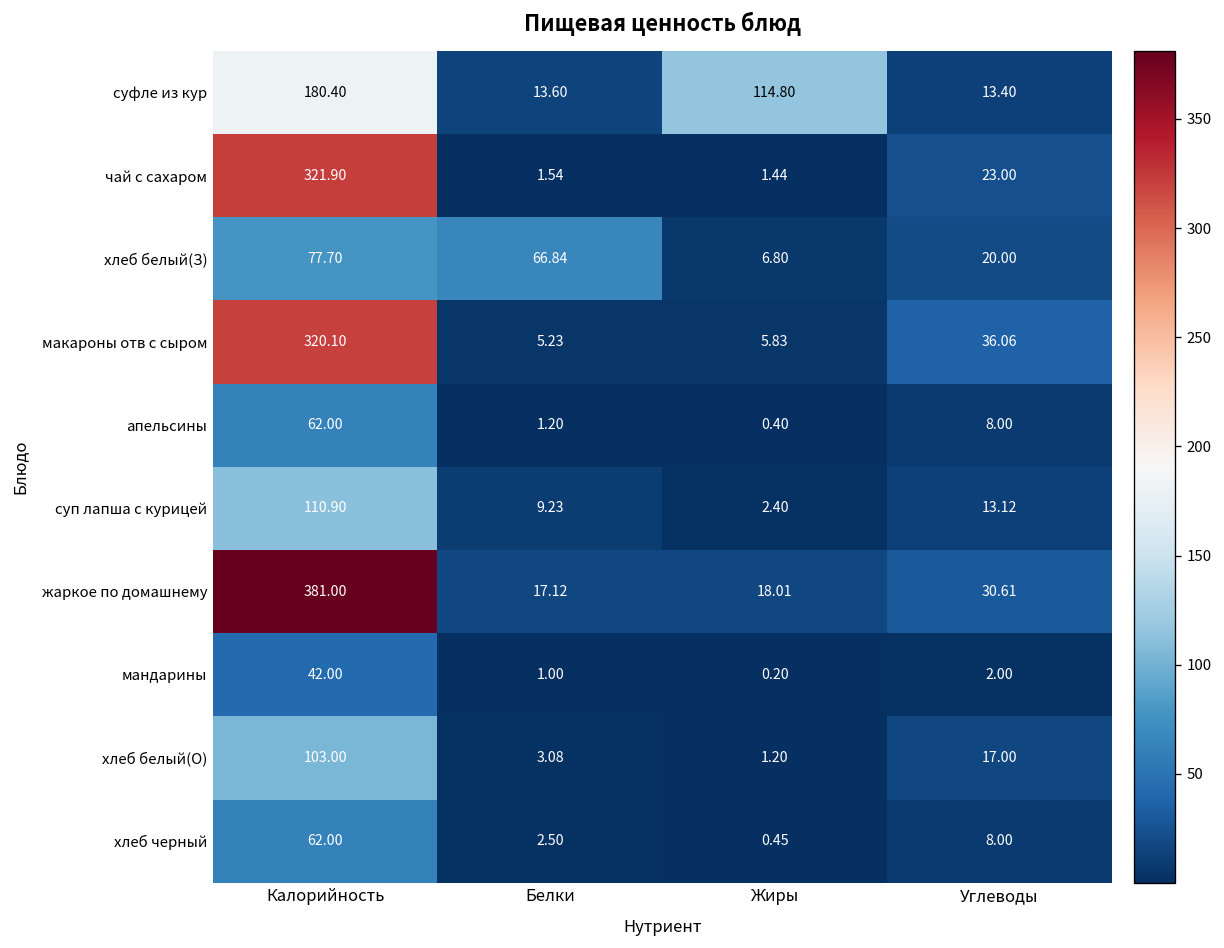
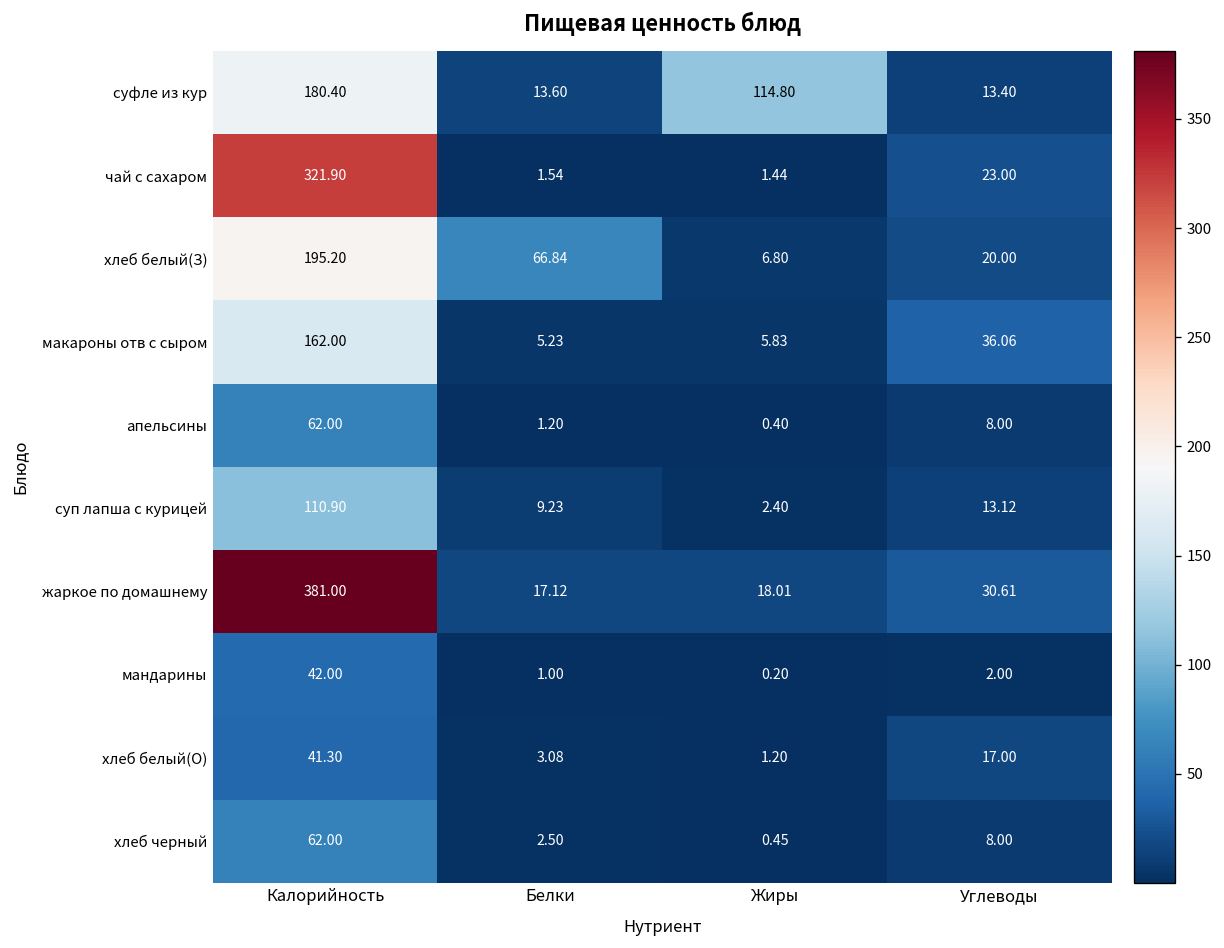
  {
    "суфле из кур": {
      "Калорийность": 180.40,
      "Белки": 13.60,
      "Жиры": 114.80,
      "Углеводы": 13.40
    },
    "чай с сахаром": {
      "Калорийность": 321.90,
      "Белки": 1.54,
      "Жиры": 1.44,
      "Углеводы": 23.00
    },
    "хлеб белый(З)": {
-     "Калорийность": 77.70,
+     "Калорийность": 195.20,
      "Белки": 66.84,
      "Жиры": 6.80,
      "Углеводы": 20.00
    },
    "макароны отв с сыром": {
-     "Калорийность": 320.10,
+     "Калорийность": 162.00,
      "Белки": 5.23,
      "Жиры": 5.83,
      "Углеводы": 36.06
    },
    "апельсины": {
      "Калорийность": 62.00,
      "Белки": 1.20,
      "Жиры": 0.40,
      "Углеводы": 8.00
    },
    "суп лапша с курицей": {
      "Калорийность": 110.90,
      "Белки": 9.23,
      "Жиры": 2.40,
      "Углеводы": 13.12
    },
    "жаркое по домашнему": {
      "Калорийность": 381.00,
      "Белки": 17.12,
      "Жиры": 18.01,
      "Углеводы": 30.61
    },
    "мандарины": {
      "Калорийность": 42.00,
      "Белки": 1.00,
      "Жиры": 0.20,
      "Углеводы": 2.00
    },
    "хлеб белый(О)": {
-     "Калорийность": 103.00,
+     "Калорийность": 41.30,
      "Белки": 3.08,
      "Жиры": 1.20,
      "Углеводы": 17.00
    },
    "хлеб черный": {
      "Калорийность": 62.00,
      "Белки": 2.50,
      "Жиры": 0.45,
      "Углеводы": 8.00
    }
  }
